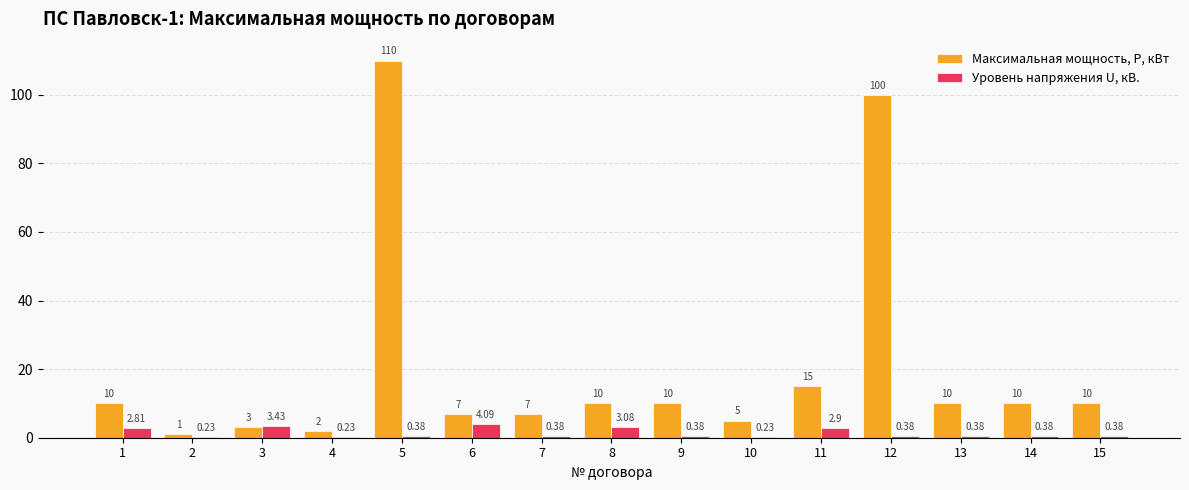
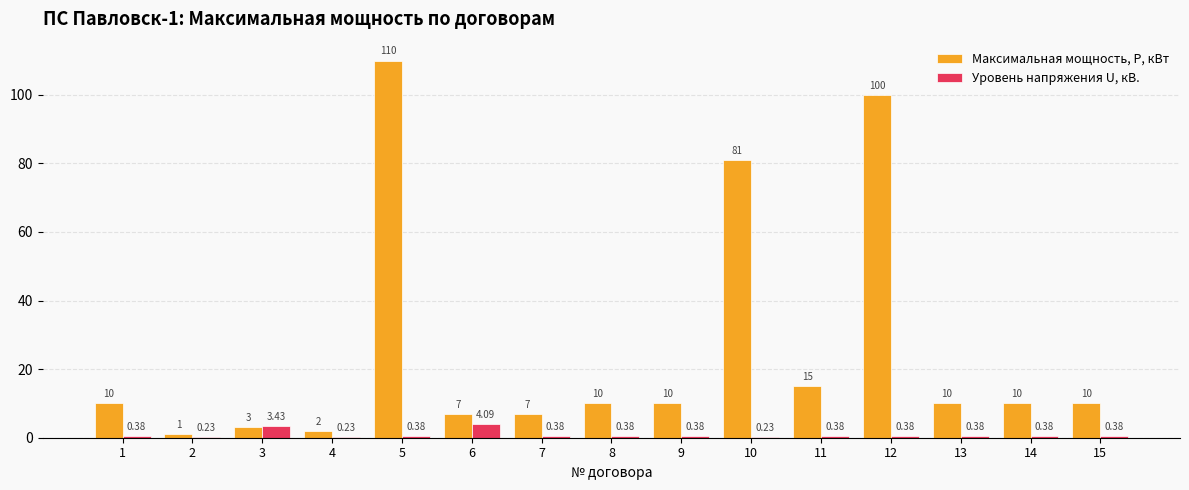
  {
    "Максимальная мощность, Р, кВт": {
      "1": 10,
      "2": 1,
      "3": 3,
      "4": 2,
      "5": 110,
      "6": 7,
      "7": 7,
      "8": 10,
      "9": 10,
-     "10": 5,
+     "10": 81,
      "11": 15,
      "12": 100,
      "13": 10,
      "14": 10,
      "15": 10
    },
    "Уровень напряжения U, кВ.": {
-     "1": 2.81,
+     "1": 0.38,
      "2": 0.23,
      "3": 3.43,
      "4": 0.23,
      "5": 0.38,
      "6": 4.09,
      "7": 0.38,
-     "8": 3.08,
+     "8": 0.38,
      "9": 0.38,
      "10": 0.23,
-     "11": 2.9,
+     "11": 0.38,
      "12": 0.38,
      "13": 0.38,
      "14": 0.38,
      "15": 0.38
    }
  }
